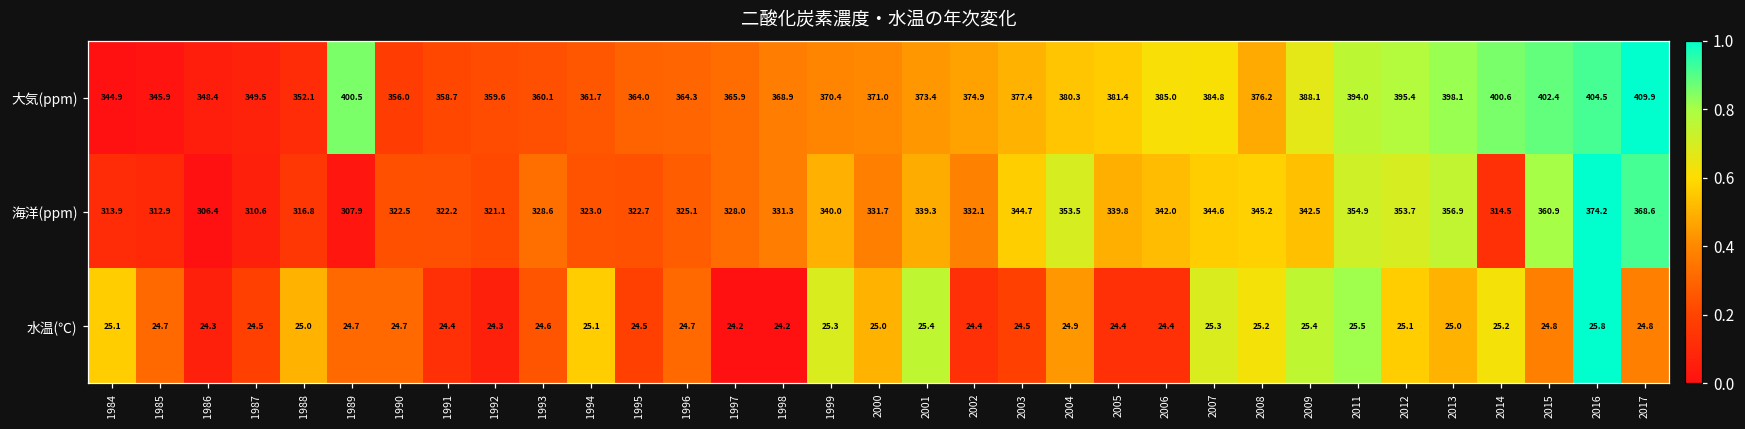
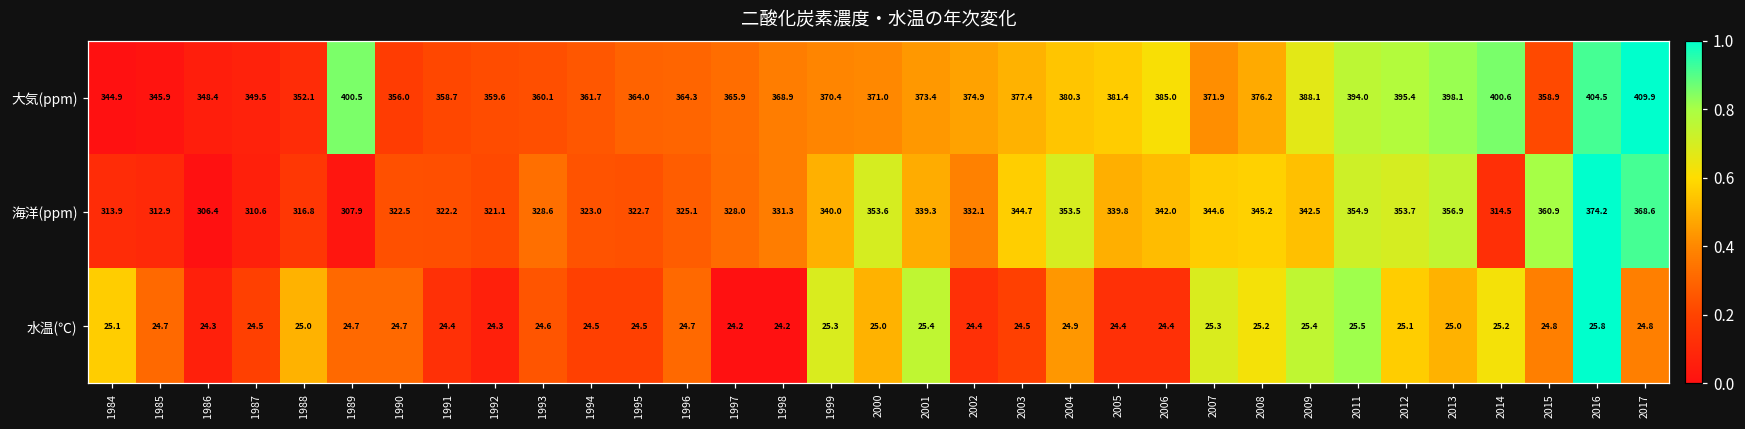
  {
    "大気(ppm)": {
      "1984": 344.9,
      "1985": 345.9,
      "1986": 348.4,
      "1987": 349.5,
      "1988": 352.1,
      "1989": 400.5,
      "1990": 356.0,
      "1991": 358.7,
      "1992": 359.6,
      "1993": 360.1,
      "1994": 361.7,
      "1995": 364.0,
      "1996": 364.3,
      "1997": 365.9,
      "1998": 368.9,
      "1999": 370.4,
      "2000": 371.0,
      "2001": 373.4,
      "2002": 374.9,
      "2003": 377.4,
      "2004": 380.3,
      "2005": 381.4,
      "2006": 385.0,
-     "2007": 384.8,
+     "2007": 371.9,
      "2008": 376.2,
      "2009": 388.1,
      "2011": 394.0,
      "2012": 395.4,
      "2013": 398.1,
      "2014": 400.6,
-     "2015": 402.4,
+     "2015": 358.9,
      "2016": 404.5,
      "2017": 409.9
    },
    "海洋(ppm)": {
      "1984": 313.9,
      "1985": 312.9,
      "1986": 306.4,
      "1987": 310.6,
      "1988": 316.8,
      "1989": 307.9,
      "1990": 322.5,
      "1991": 322.2,
      "1992": 321.1,
      "1993": 328.6,
      "1994": 323.0,
      "1995": 322.7,
      "1996": 325.1,
      "1997": 328.0,
      "1998": 331.3,
      "1999": 340.0,
-     "2000": 331.7,
+     "2000": 353.6,
      "2001": 339.3,
      "2002": 332.1,
      "2003": 344.7,
      "2004": 353.5,
      "2005": 339.8,
      "2006": 342.0,
      "2007": 344.6,
      "2008": 345.2,
      "2009": 342.5,
      "2011": 354.9,
      "2012": 353.7,
      "2013": 356.9,
      "2014": 314.5,
      "2015": 360.9,
      "2016": 374.2,
      "2017": 368.6
    },
    "水温(℃)": {
      "1984": 25.1,
      "1985": 24.7,
      "1986": 24.3,
      "1987": 24.5,
      "1988": 25.0,
      "1989": 24.7,
      "1990": 24.7,
      "1991": 24.4,
      "1992": 24.3,
      "1993": 24.6,
-     "1994": 25.1,
+     "1994": 24.5,
      "1995": 24.5,
      "1996": 24.7,
      "1997": 24.2,
      "1998": 24.2,
      "1999": 25.3,
      "2000": 25.0,
      "2001": 25.4,
      "2002": 24.4,
      "2003": 24.5,
      "2004": 24.9,
      "2005": 24.4,
      "2006": 24.4,
      "2007": 25.3,
      "2008": 25.2,
      "2009": 25.4,
      "2011": 25.5,
      "2012": 25.1,
      "2013": 25.0,
      "2014": 25.2,
      "2015": 24.8,
      "2016": 25.8,
      "2017": 24.8
    }
  }
